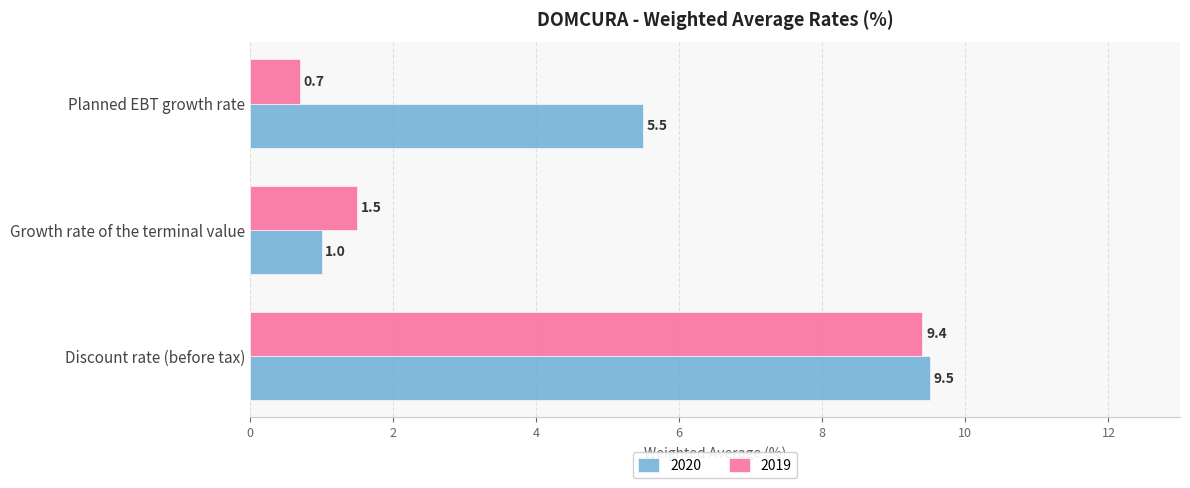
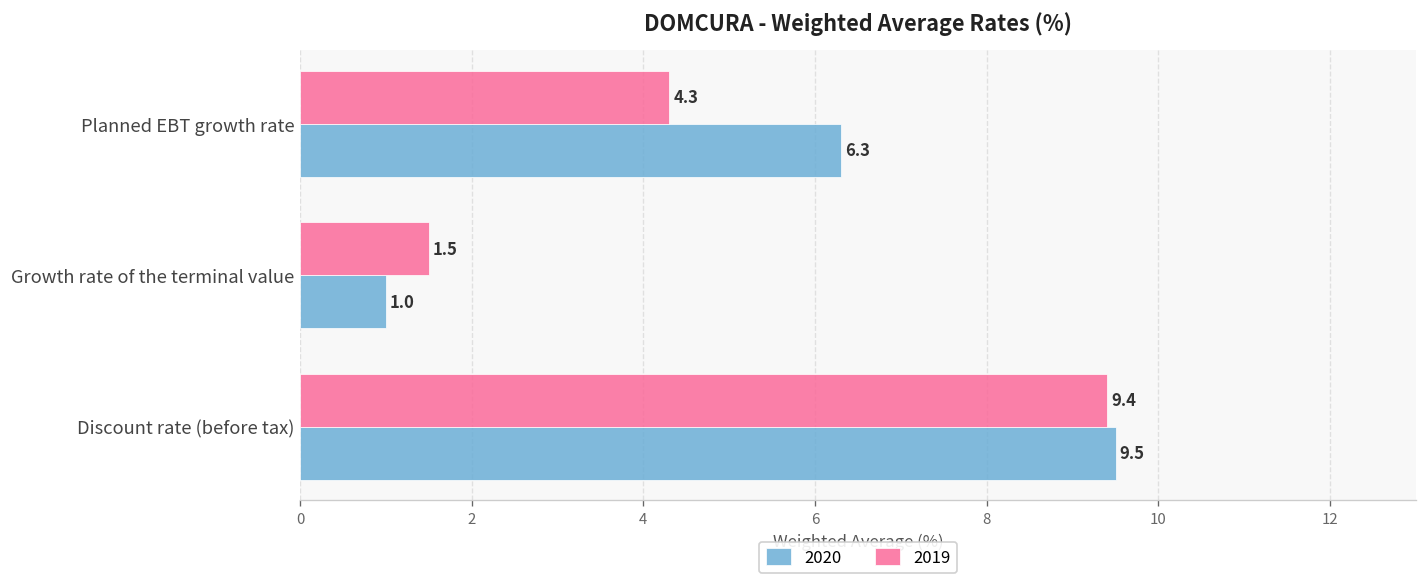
  {
    "2020": {
-     "Planned EBT growth rate": 5.5,
+     "Planned EBT growth rate": 6.3,
      "Growth rate of the terminal value": 1.0,
      "Discount rate (before tax)": 9.5
    },
    "2019": {
-     "Planned EBT growth rate": 0.7,
+     "Planned EBT growth rate": 4.3,
      "Growth rate of the terminal value": 1.5,
      "Discount rate (before tax)": 9.4
    }
  }
